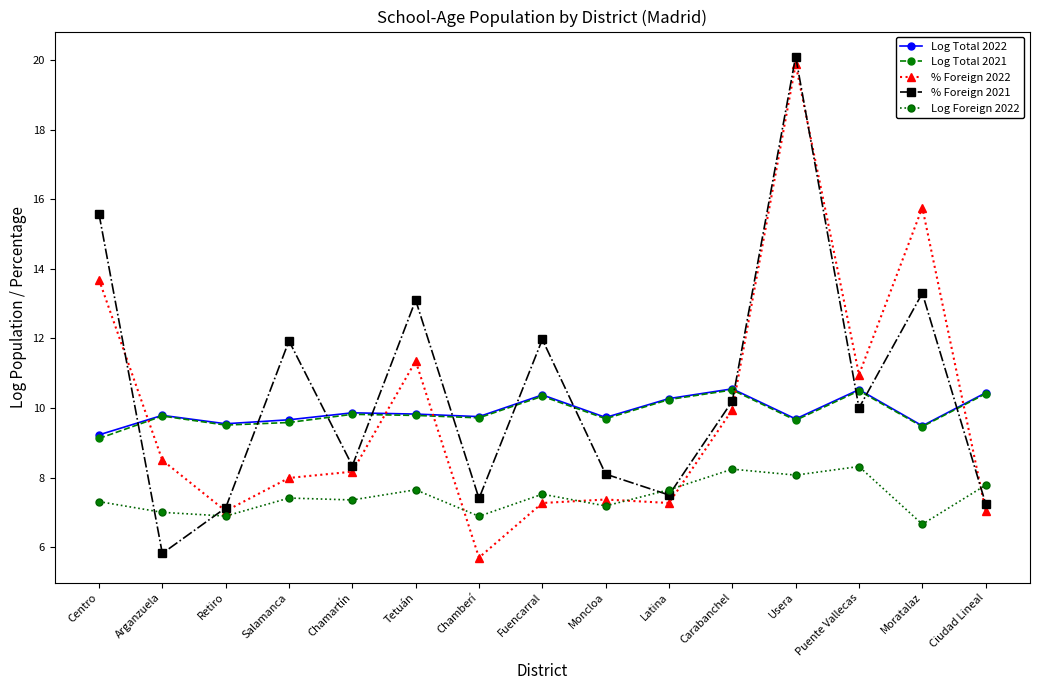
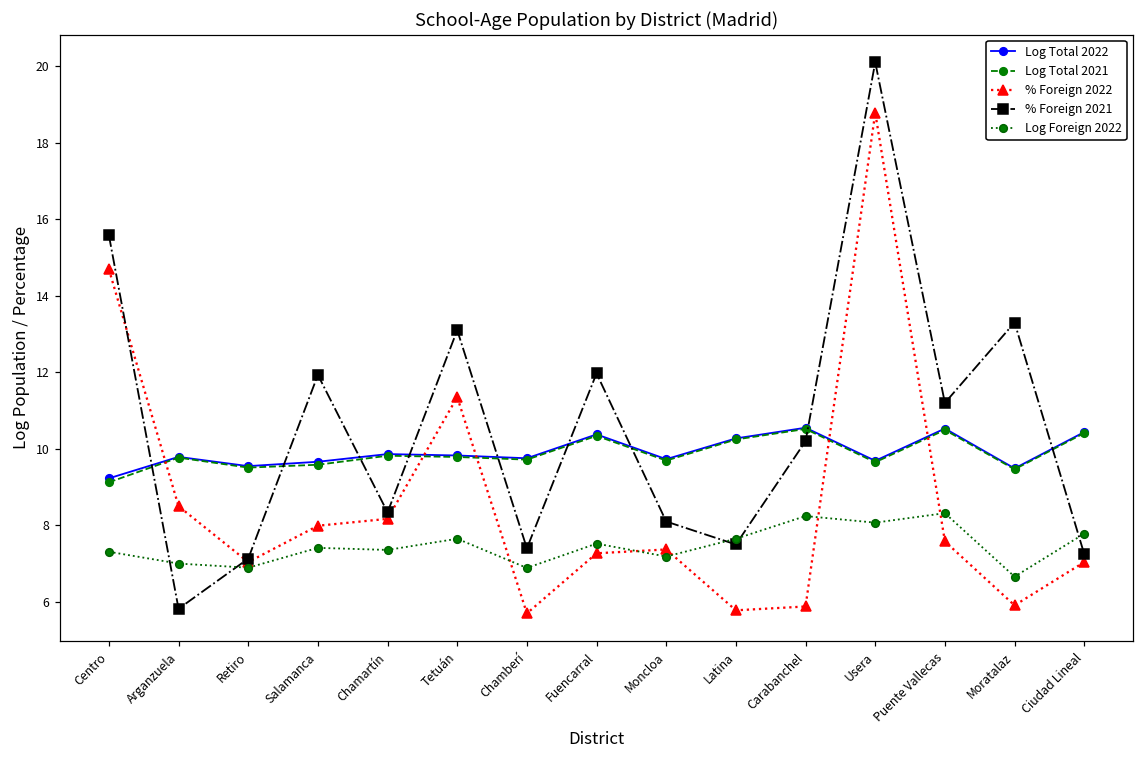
  {
    "Log Total 2022": {
      "Centro": 9.2,
      "Salamanca": 9.7
    },
    "% Foreign 2022": {
-     "Centro": 13.7,
+     "Centro": 14.7,
      "Arganzuela": 8.5,
      "Retiro": 7.0,
      "Salamanca": 8.0,
      "Chamartín": 8.2,
      "Tetuán": 11.4,
      "Chamberí": 5.7,
      "Fuencarral": 7.3,
      "Moncloa": 7.4,
-     "Latina": 7.3,
-     "Carabanchel": 10.0,
-     "Usera": 19.9,
-     "Puente Vallecas": 11.0,
-     "Moratalaz": 15.8,
+     "Latina": 5.8,
+     "Carabanchel": 5.9,
+     "Usera": 18.8,
+     "Puente Vallecas": 7.6,
+     "Moratalaz": 5.9,
      "Ciudad Lineal": 7.0
    },
    "% Foreign 2021": {
      "Centro": 15.6,
      "Arganzuela": 5.8,
      "Retiro": 7.1,
      "Salamanca": 11.9,
      "Chamartín": 8.3,
      "Tetuán": 13.1,
      "Chamberí": 7.4,
      "Fuencarral": 12.0,
      "Moncloa": 8.1,
      "Latina": 7.5,
      "Carabanchel": 10.2,
      "Usera": 20.1,
-     "Puente Vallecas": 10.0,
+     "Puente Vallecas": 11.2,
      "Moratalaz": 13.3,
      "Ciudad Lineal": 7.3
    }
  }
